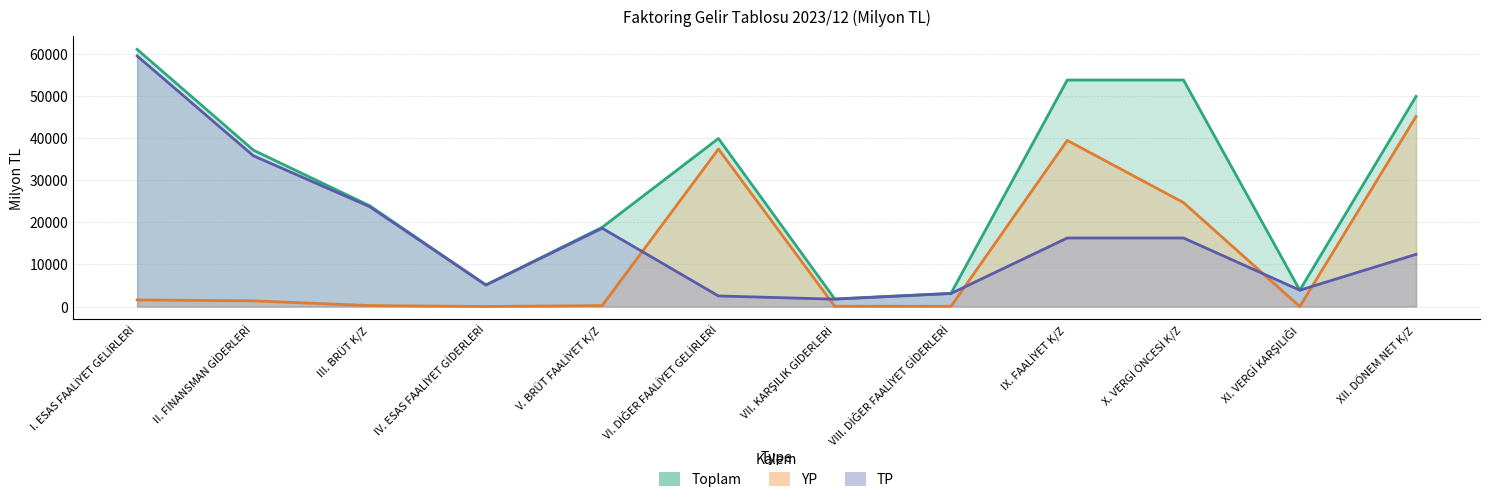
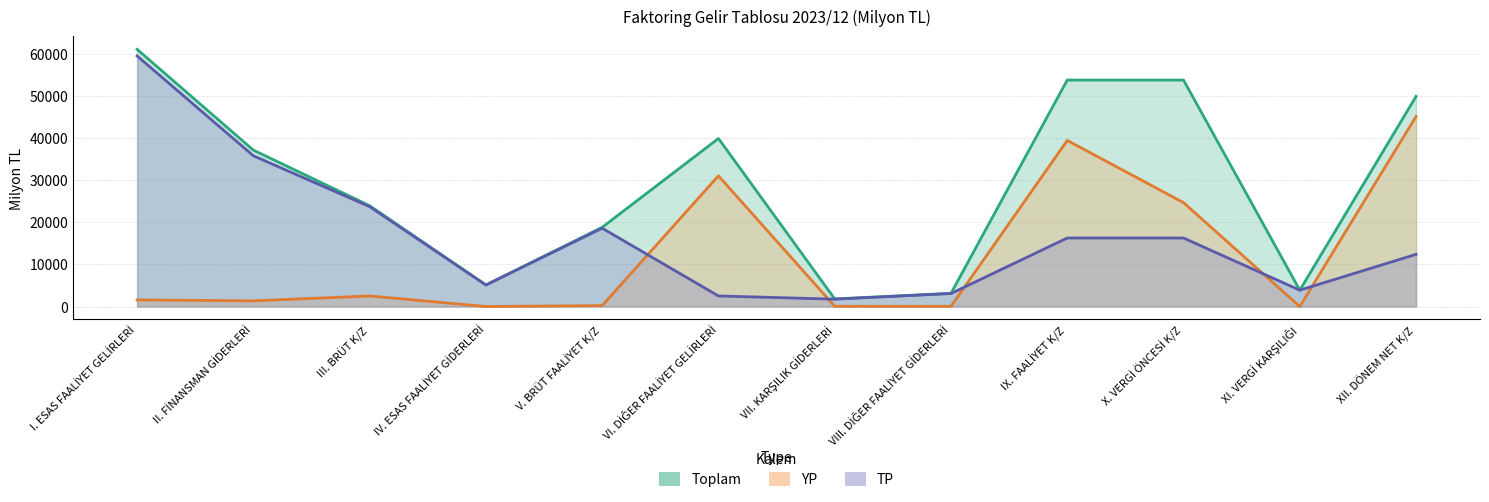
  {
    "YP": {
      "I. ESAS FAALİYET GELİRLERİ": 2000,
      "II. FİNANSMAN GİDERLERİ": 1000,
-     "III. BRÜT K/Z": 0,
+     "III. BRÜT K/Z": 3000,
      "IV. ESAS FAALİYET GİDERLERİ": 0,
      "V. BRÜT FAALİYET K/Z": 0,
-     "VI. DİĞER FAALİYET GELİRLERİ": 37000,
+     "VI. DİĞER FAALİYET GELİRLERİ": 31000,
      "VII. KARŞILIK GİDERLERİ": 0,
      "VIII. DİĞER FAALİYET GİDERLERİ": 0,
      "IX. FAALİYET K/Z": 39000,
      "X. VERGİ ÖNCESİ K/Z": 25000,
      "XI. VERGİ KARŞILIĞI": 0,
      "XII. DÖNEM NET K/Z": 45000
    }
  }
